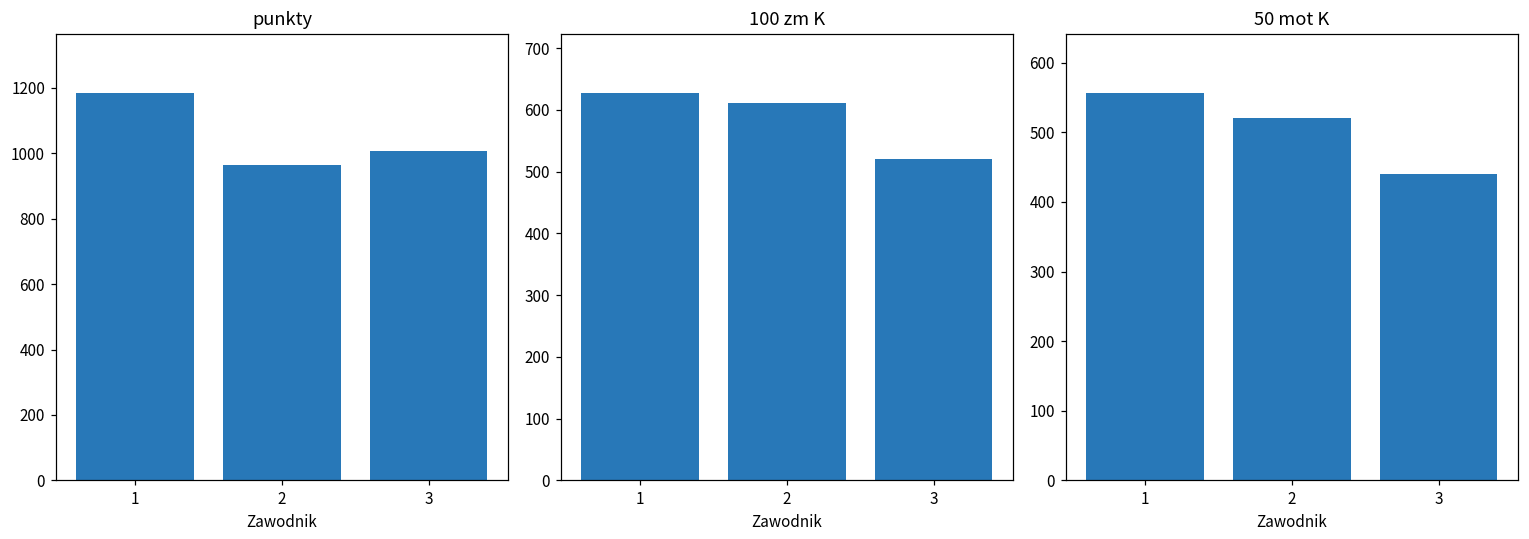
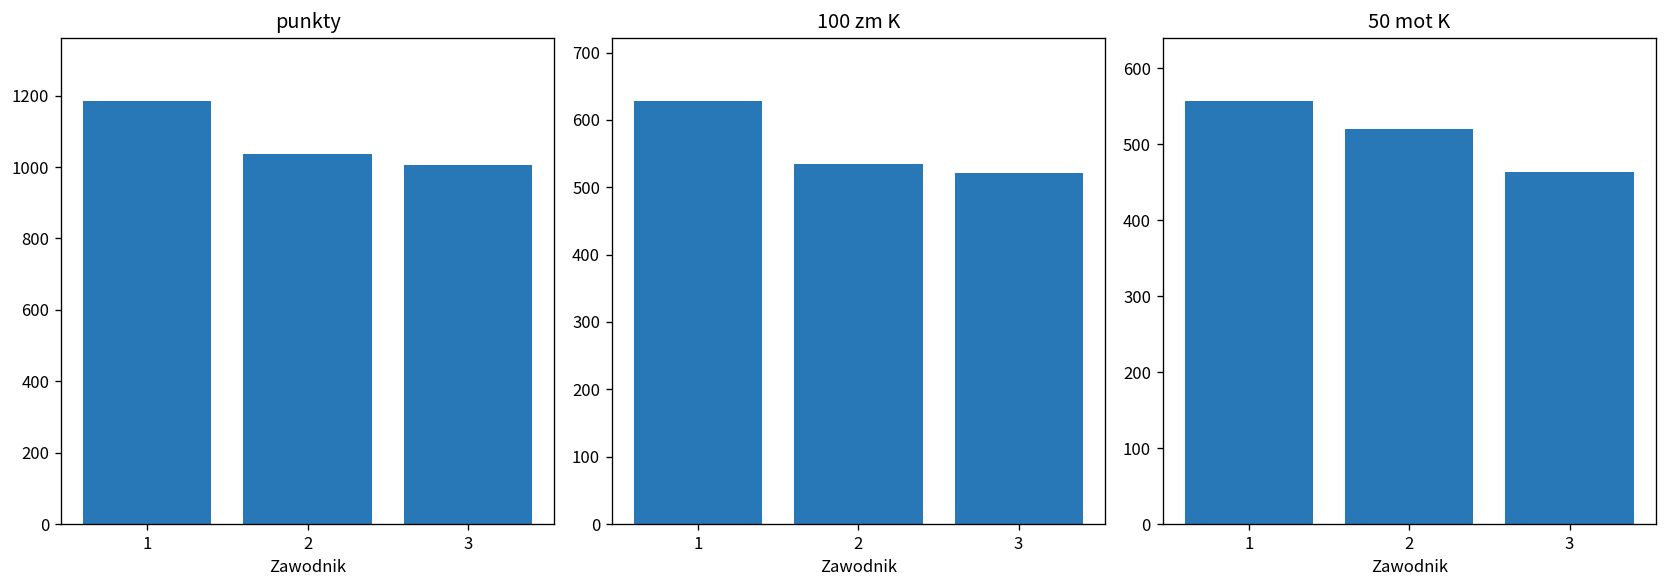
  {
    "punkty": {
      "1": 1190,
-     "2": 960,
+     "2": 1040,
      "3": 1010
    },
    "100 zm K": {
      "1": 630,
-     "2": 610,
+     "2": 540,
      "3": 520
    },
    "50 mot K": {
      "1": 560,
      "2": 520,
-     "3": 440
+     "3": 460
    }
  }
